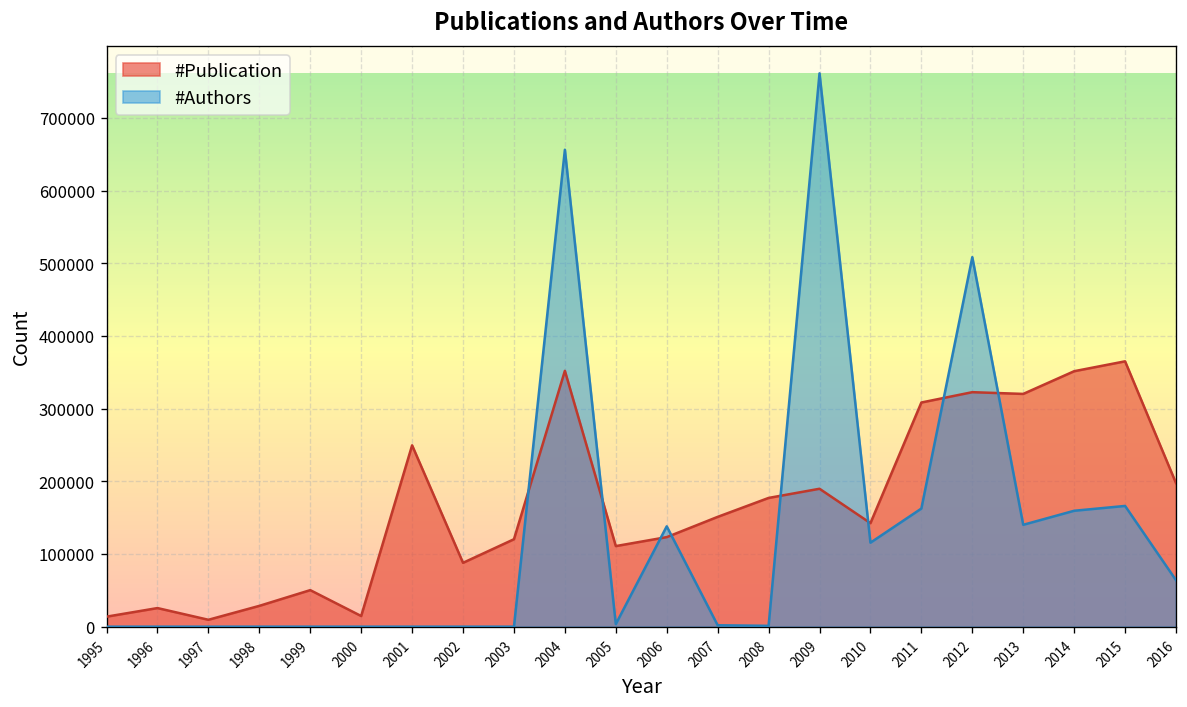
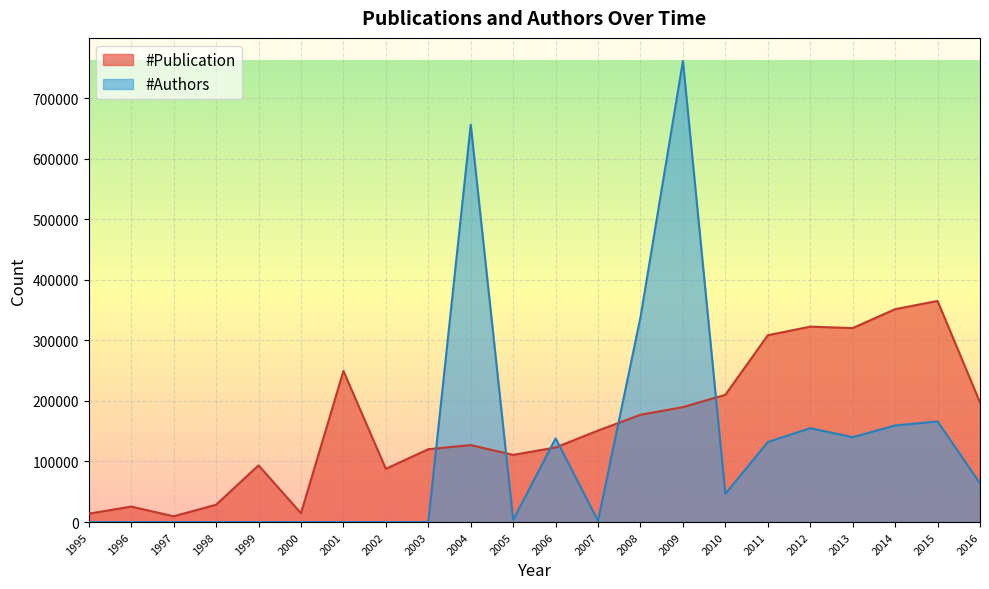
  {
    "#Publication": {
      "1995": 10000,
      "1996": 30000,
      "1997": 10000,
      "1998": 30000,
-     "1999": 50000,
+     "1999": 90000,
      "2000": 10000,
      "2001": 250000,
      "2002": 90000,
      "2003": 120000,
-     "2004": 350000,
+     "2004": 130000,
      "2005": 110000,
      "2006": 120000,
      "2007": 150000,
      "2008": 180000,
      "2009": 190000,
-     "2010": 140000,
+     "2010": 210000,
      "2011": 310000,
      "2012": 320000,
      "2013": 320000,
      "2014": 350000,
      "2015": 370000,
      "2016": 200000
    },
    "#Authors": {
      "1995": 0,
      "1996": 0,
      "1997": 0,
      "1998": 0,
      "1999": 0,
      "2000": 0,
      "2001": 0,
      "2002": 0,
      "2003": 0,
      "2004": 660000,
      "2005": 0,
      "2006": 140000,
      "2007": 0,
-     "2008": 0,
+     "2008": 340000,
      "2009": 760000,
-     "2010": 120000,
-     "2011": 160000,
-     "2012": 510000,
+     "2010": 50000,
+     "2011": 130000,
+     "2012": 160000,
      "2013": 140000,
      "2014": 160000,
      "2015": 170000,
      "2016": 60000
    }
  }
